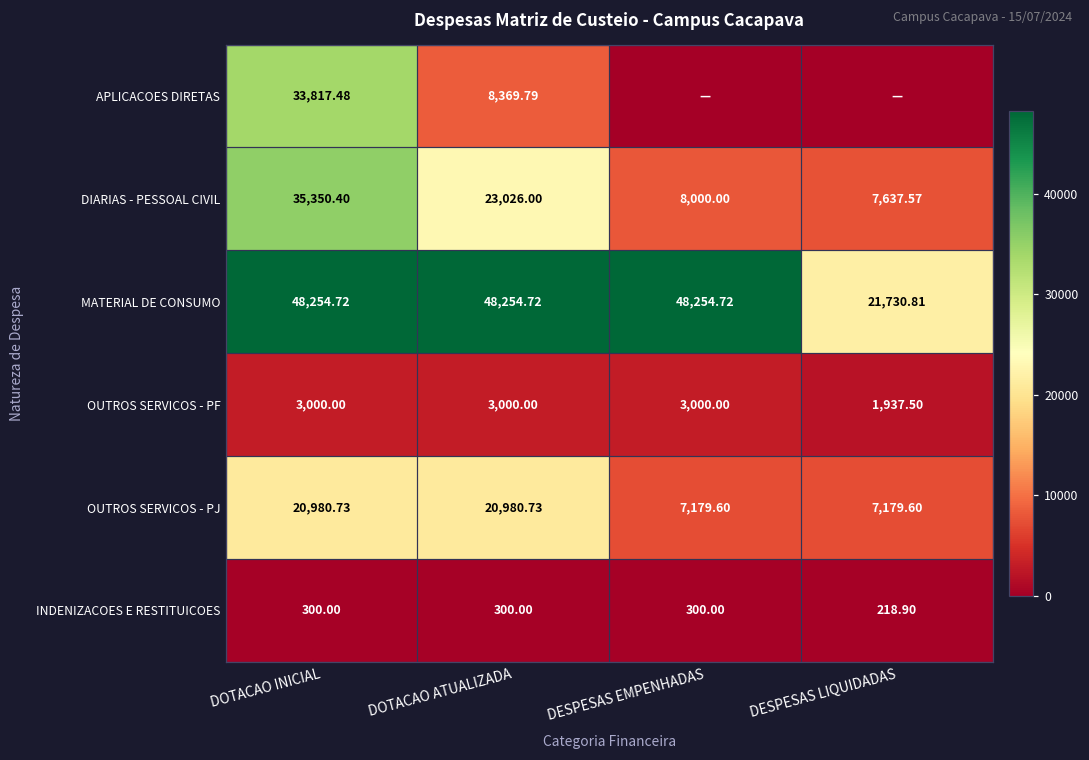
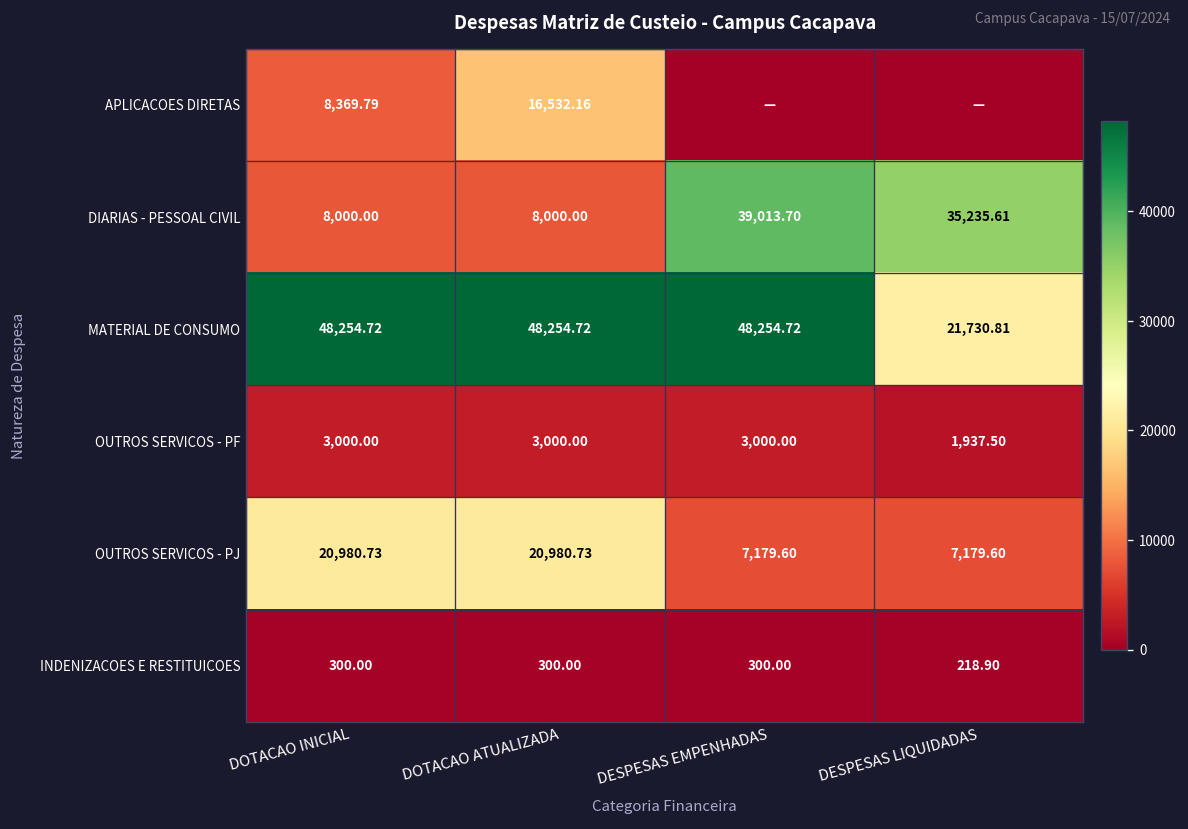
  {
    "APLICACOES DIRETAS": {
-     "DOTACAO INICIAL": "33,817.48",
-     "DOTACAO ATUALIZADA": "8,369.79"
+     "DOTACAO INICIAL": "8,369.79",
+     "DOTACAO ATUALIZADA": "16,532.16"
    },
    "DIARIAS - PESSOAL CIVIL": {
-     "DOTACAO INICIAL": "35,350.40",
-     "DOTACAO ATUALIZADA": "23,026.00",
-     "DESPESAS EMPENHADAS": "8,000.00",
-     "DESPESAS LIQUIDADAS": "7,637.57"
+     "DOTACAO INICIAL": "8,000.00",
+     "DOTACAO ATUALIZADA": "8,000.00",
+     "DESPESAS EMPENHADAS": "39,013.70",
+     "DESPESAS LIQUIDADAS": "35,235.61"
    },
    "MATERIAL DE CONSUMO": {
      "DOTACAO INICIAL": "48,254.72",
      "DOTACAO ATUALIZADA": "48,254.72",
      "DESPESAS EMPENHADAS": "48,254.72",
      "DESPESAS LIQUIDADAS": "21,730.81"
    },
    "OUTROS SERVICOS - PF": {
      "DOTACAO INICIAL": "3,000.00",
      "DOTACAO ATUALIZADA": "3,000.00",
      "DESPESAS EMPENHADAS": "3,000.00",
      "DESPESAS LIQUIDADAS": "1,937.50"
    },
    "OUTROS SERVICOS - PJ": {
      "DOTACAO INICIAL": "20,980.73",
      "DOTACAO ATUALIZADA": "20,980.73",
      "DESPESAS EMPENHADAS": "7,179.60",
      "DESPESAS LIQUIDADAS": "7,179.60"
    },
    "INDENIZACOES E RESTITUICOES": {
      "DOTACAO INICIAL": "300.00",
      "DOTACAO ATUALIZADA": "300.00",
      "DESPESAS EMPENHADAS": "300.00",
      "DESPESAS LIQUIDADAS": "218.90"
    }
  }
